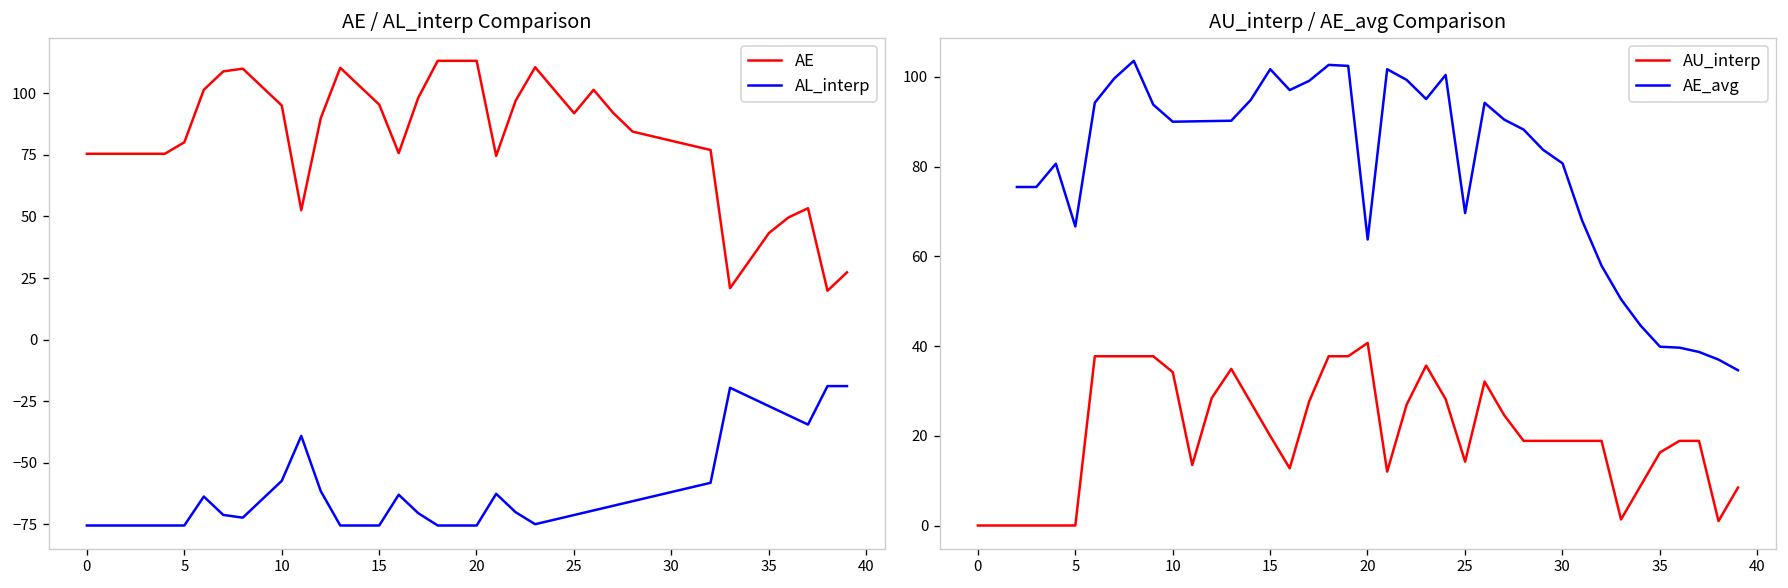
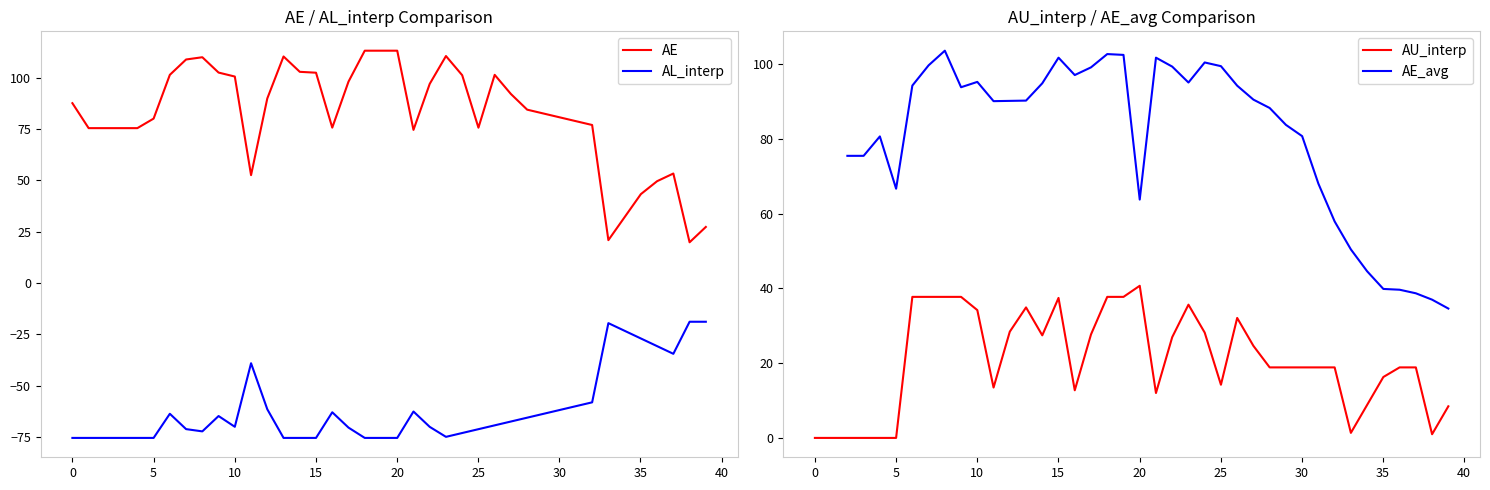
  {
    "AE / AL_interp Comparison": {
      "AE": {
-       "0": 75,
+       "0": 88,
        "5": 80,
-       "10": 95,
-       "15": 95,
+       "10": 101,
+       "15": 102,
        "20": 113,
-       "25": 92
+       "25": 76
      },
      "AL_interp": {
        "0": -75,
        "5": -75,
-       "10": -57,
+       "10": -70,
        "15": -75,
        "20": -75,
        "25": -71
      }
    },
    "AU_interp / AE_avg Comparison": {
      "AU_interp": {
        "0": 0,
        "5": 0,
        "10": 34,
-       "15": 20,
+       "15": 37,
        "20": 41,
        "25": 14
      },
      "AE_avg": {
        "5": 67,
-       "10": 90,
+       "10": 95,
        "15": 102,
        "20": 64,
-       "25": 70
+       "25": 99
      }
    }
  }
